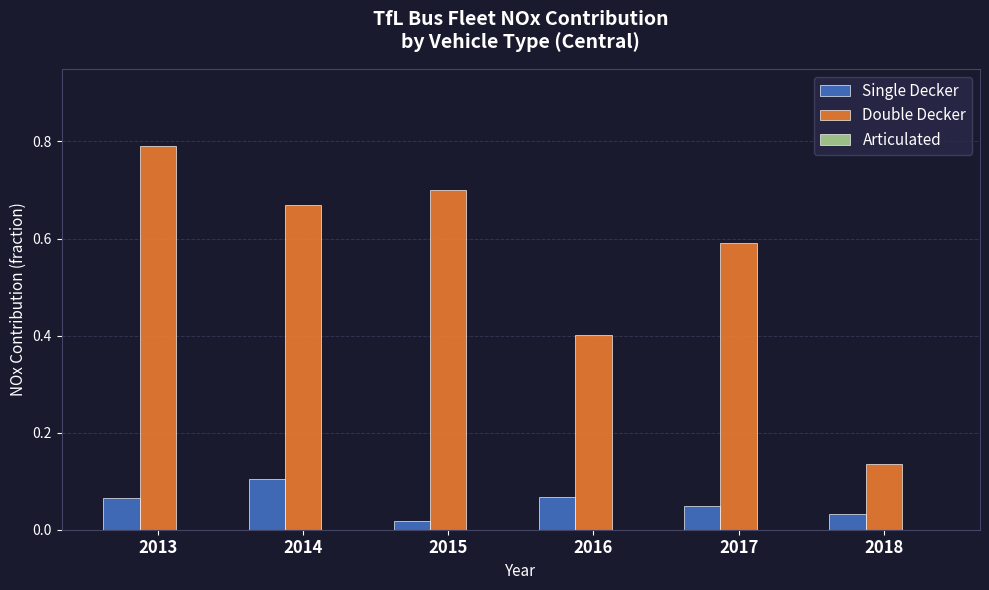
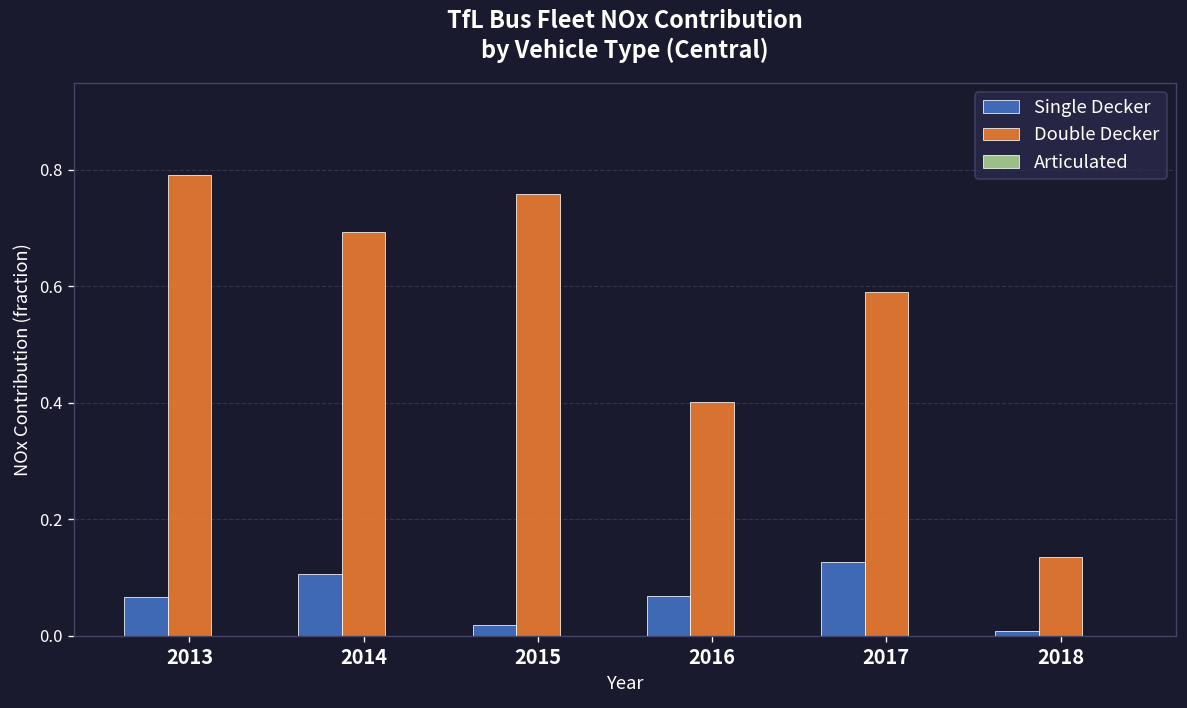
  {
    "Single Decker": {
      "2013": 0.07,
      "2014": 0.11,
      "2015": 0.02,
      "2016": 0.07,
-     "2017": 0.05,
-     "2018": 0.03
+     "2017": 0.13,
+     "2018": 0.01
    },
    "Double Decker": {
      "2013": 0.79,
-     "2014": 0.67,
-     "2015": 0.70,
+     "2014": 0.69,
+     "2015": 0.76,
      "2016": 0.40,
      "2017": 0.59,
      "2018": 0.14
    },
    "Articulated": {
      "2013": 0.00,
      "2014": 0.00,
      "2015": 0.00,
      "2016": 0.00,
      "2017": 0.00,
      "2018": 0.00
    }
  }
